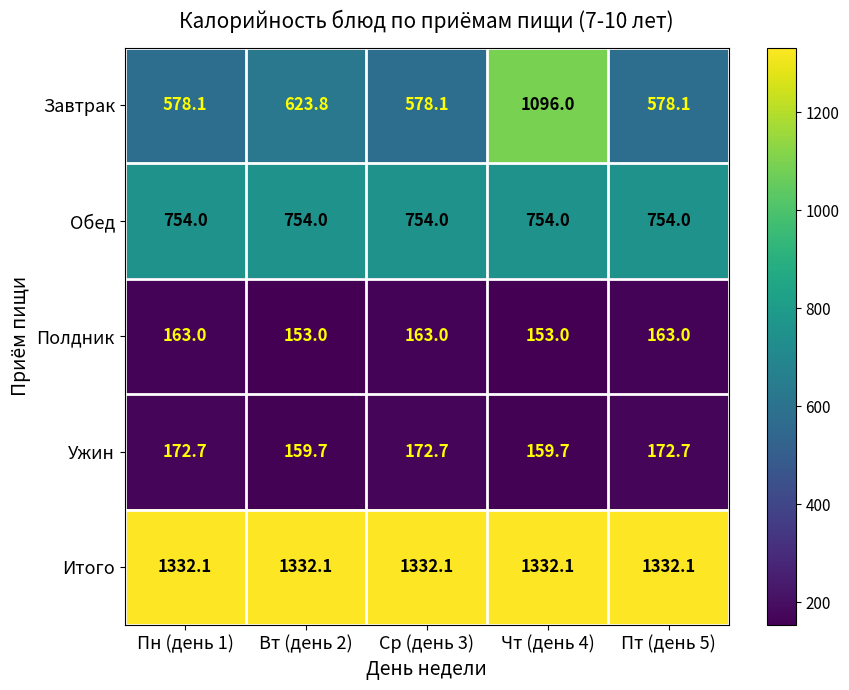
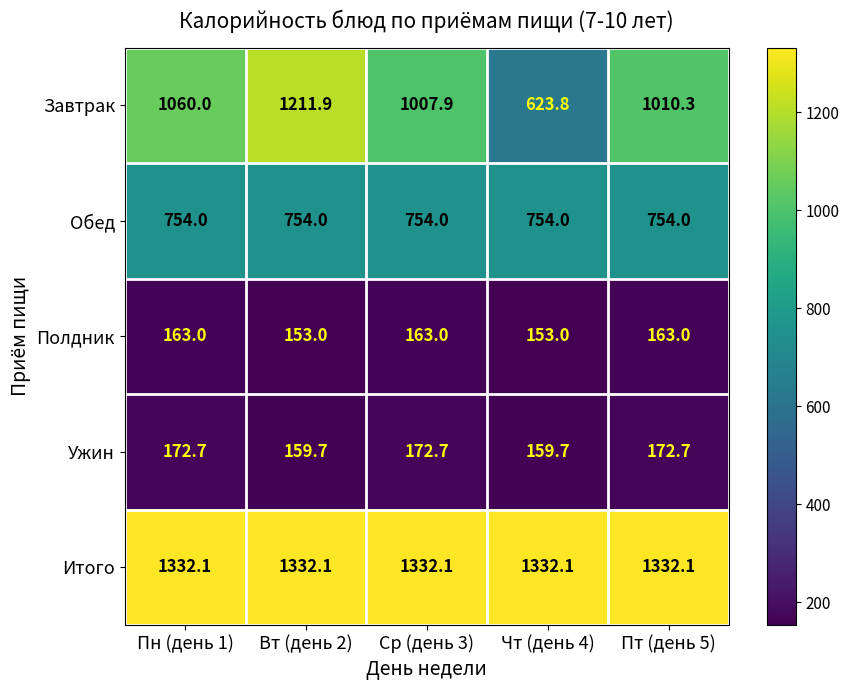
  {
    "Завтрак": {
-     "Пн (день 1)": 578.1,
-     "Вт (день 2)": 623.8,
-     "Ср (день 3)": 578.1,
-     "Чт (день 4)": 1096.0,
-     "Пт (день 5)": 578.1
+     "Пн (день 1)": 1060.0,
+     "Вт (день 2)": 1211.9,
+     "Ср (день 3)": 1007.9,
+     "Чт (день 4)": 623.8,
+     "Пт (день 5)": 1010.3
    },
    "Обед": {
      "Пн (день 1)": 754.0,
      "Вт (день 2)": 754.0,
      "Ср (день 3)": 754.0,
      "Чт (день 4)": 754.0,
      "Пт (день 5)": 754.0
    },
    "Полдник": {
      "Пн (день 1)": 163.0,
      "Вт (день 2)": 153.0,
      "Ср (день 3)": 163.0,
      "Чт (день 4)": 153.0,
      "Пт (день 5)": 163.0
    },
    "Ужин": {
      "Пн (день 1)": 172.7,
      "Вт (день 2)": 159.7,
      "Ср (день 3)": 172.7,
      "Чт (день 4)": 159.7,
      "Пт (день 5)": 172.7
    },
    "Итого": {
      "Пн (день 1)": 1332.1,
      "Вт (день 2)": 1332.1,
      "Ср (день 3)": 1332.1,
      "Чт (день 4)": 1332.1,
      "Пт (день 5)": 1332.1
    }
  }
